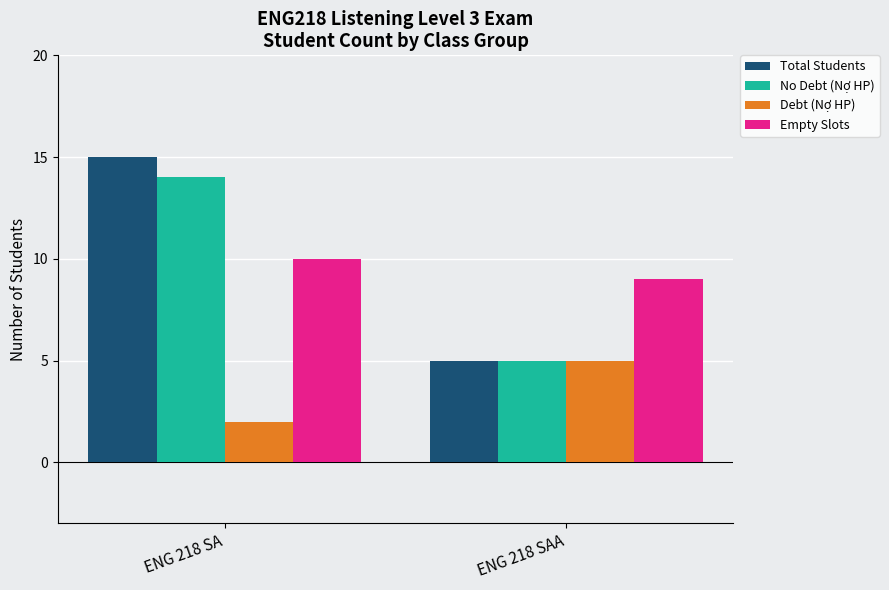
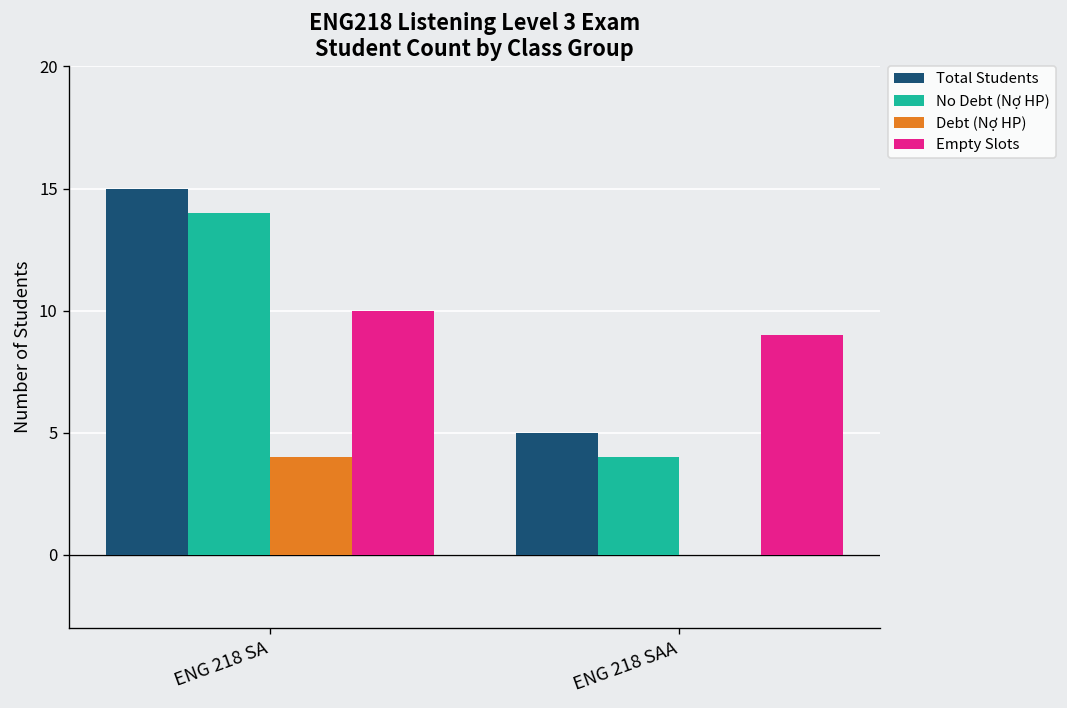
  {
    "Total Students": {
      "ENG 218 SA": 15,
      "ENG 218 SAA": 5
    },
    "No Debt (Nợ HP)": {
      "ENG 218 SA": 14,
-     "ENG 218 SAA": 5
+     "ENG 218 SAA": 4
    },
    "Debt (Nợ HP)": {
-     "ENG 218 SA": 2,
-     "ENG 218 SAA": 5
+     "ENG 218 SA": 4,
+     "ENG 218 SAA": 0
    },
    "Empty Slots": {
      "ENG 218 SA": 10,
      "ENG 218 SAA": 9
    }
  }
